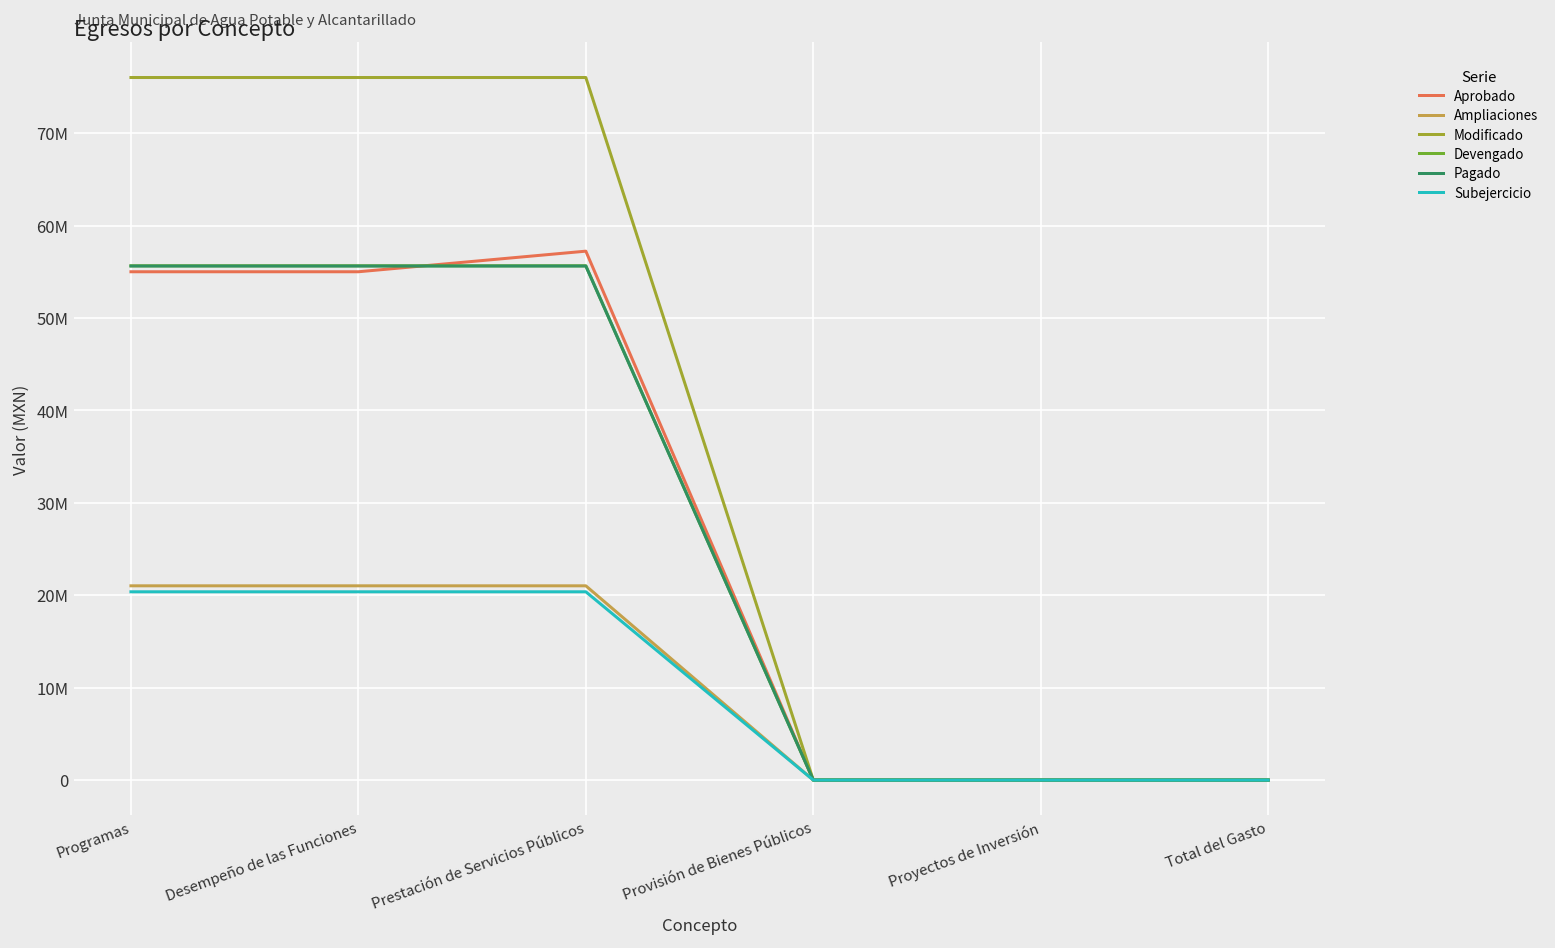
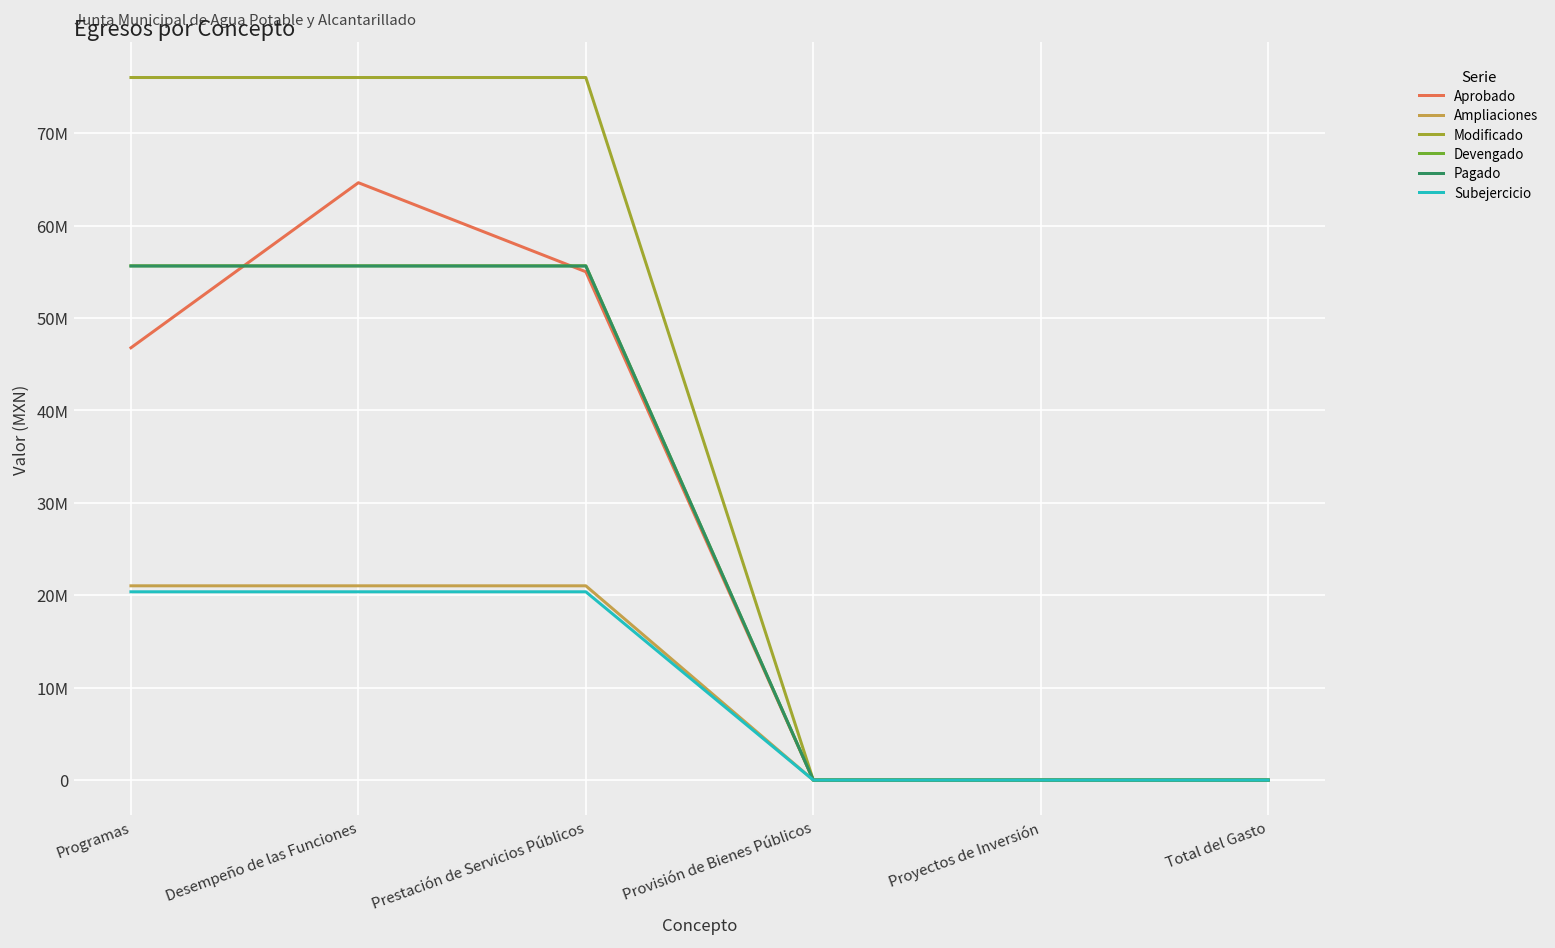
  {
    "Aprobado": {
-     "Programas": 55000000,
-     "Desempeño de las Funciones": 55000000,
-     "Prestación de Servicios Públicos": 57000000
+     "Programas": 47000000,
+     "Desempeño de las Funciones": 65000000,
+     "Prestación de Servicios Públicos": 55000000
    },
    "Pagado": {
      "Programas": 56000000,
      "Desempeño de las Funciones": 56000000,
      "Prestación de Servicios Públicos": 56000000
    },
    "Subejercicio": {
      "Programas": 20000000,
      "Desempeño de las Funciones": 20000000,
      "Prestación de Servicios Públicos": 20000000
    }
  }
